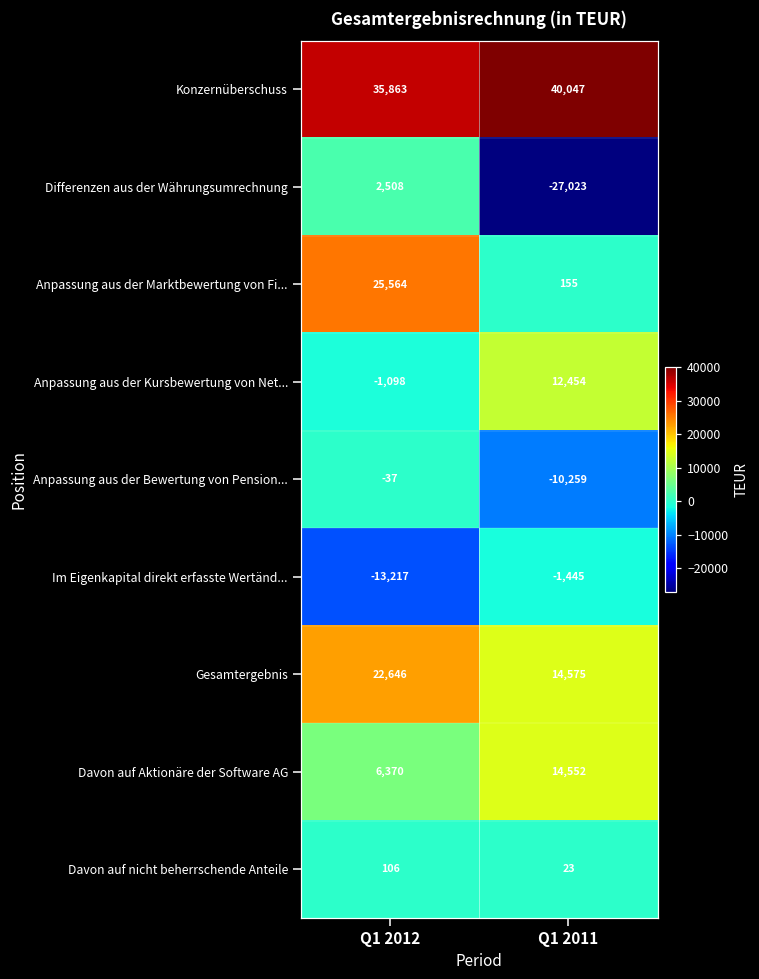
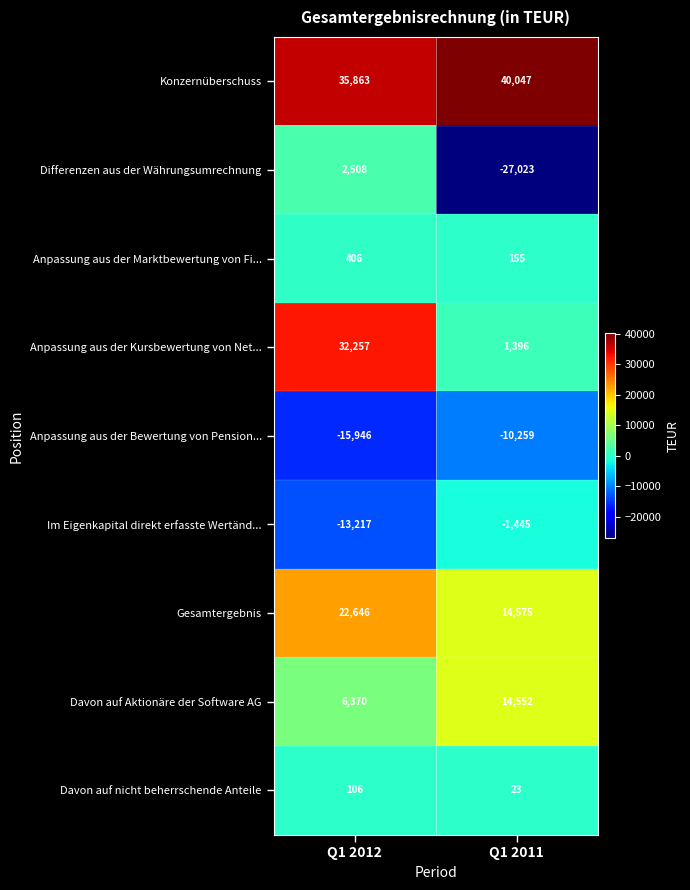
  {
    "Konzernüberschuss": {
      "Q1 2012": "35,863",
      "Q1 2011": "40,047"
    },
    "Differenzen aus der Währungsumrechnung": {
      "Q1 2012": "2,508",
      "Q1 2011": "-27,023"
    },
    "Anpassung aus der Marktbewertung von Fi...": {
-     "Q1 2012": "25,564",
+     "Q1 2012": "406",
      "Q1 2011": "155"
    },
    "Anpassung aus der Kursbewertung von Net...": {
-     "Q1 2012": "-1,098",
-     "Q1 2011": "12,454"
+     "Q1 2012": "32,257",
+     "Q1 2011": "1,396"
    },
    "Anpassung aus der Bewertung von Pension...": {
-     "Q1 2012": "-37",
+     "Q1 2012": "-15,946",
      "Q1 2011": "-10,259"
    },
    "Im Eigenkapital direkt erfasste Wertänd...": {
      "Q1 2012": "-13,217",
      "Q1 2011": "-1,445"
    },
    "Gesamtergebnis": {
      "Q1 2012": "22,646",
      "Q1 2011": "14,575"
    },
    "Davon auf Aktionäre der Software AG": {
      "Q1 2012": "6,370",
      "Q1 2011": "14,552"
    },
    "Davon auf nicht beherrschende Anteile": {
      "Q1 2012": "106",
      "Q1 2011": "23"
    }
  }
